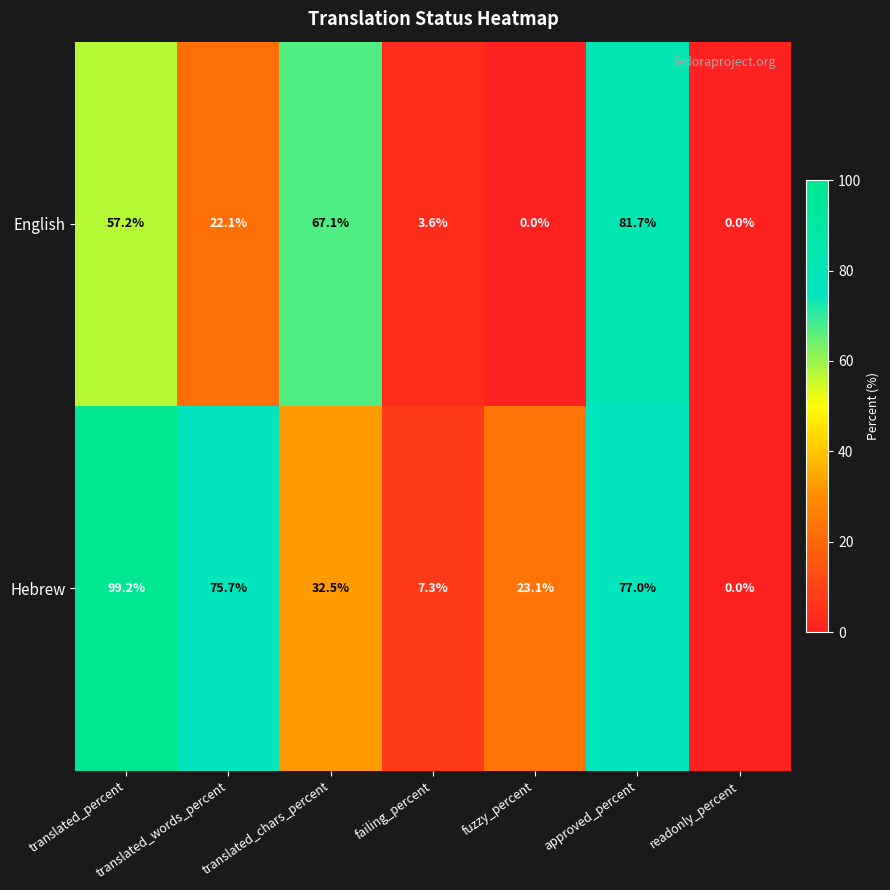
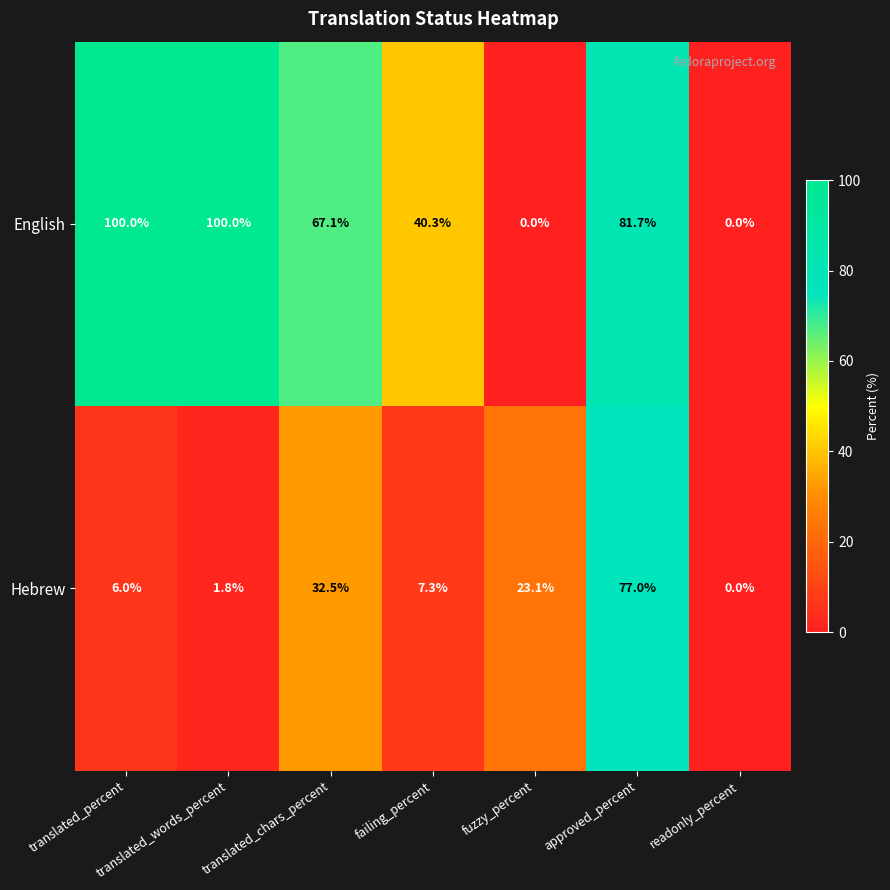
  {
    "English": {
-     "translated_percent": "57.2%",
-     "translated_words_percent": "22.1%",
+     "translated_percent": "100.0%",
+     "translated_words_percent": "100.0%",
      "translated_chars_percent": "67.1%",
-     "failing_percent": "3.6%",
+     "failing_percent": "40.3%",
      "fuzzy_percent": "0.0%",
      "approved_percent": "81.7%"
    },
    "Hebrew": {
-     "translated_percent": "99.2%",
-     "translated_words_percent": "75.7%",
+     "translated_percent": "6.0%",
+     "translated_words_percent": "1.8%",
      "translated_chars_percent": "32.5%",
      "failing_percent": "7.3%",
      "fuzzy_percent": "23.1%",
      "approved_percent": "77.0%",
      "readonly_percent": "0.0%"
    }
  }
